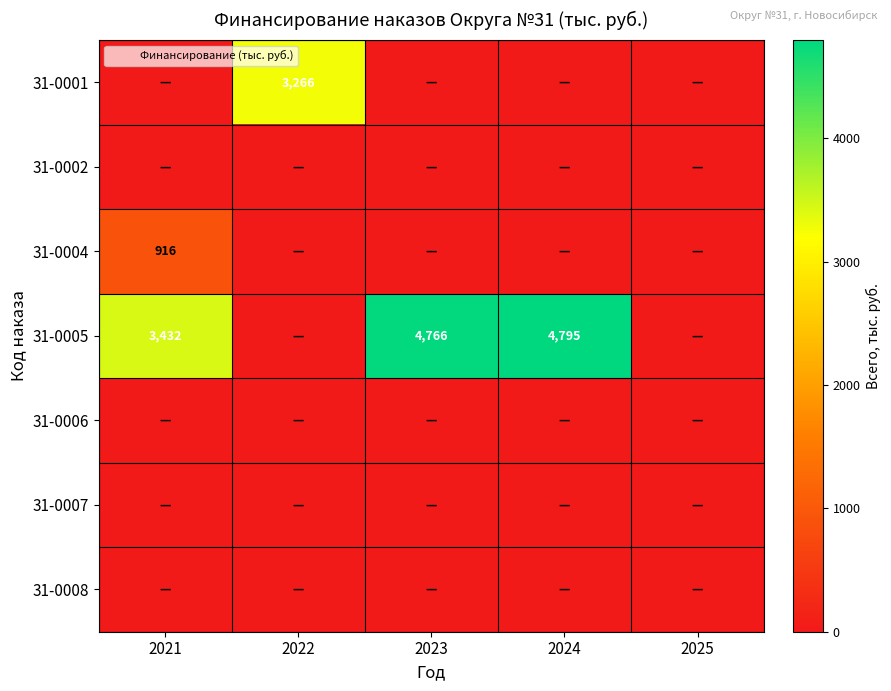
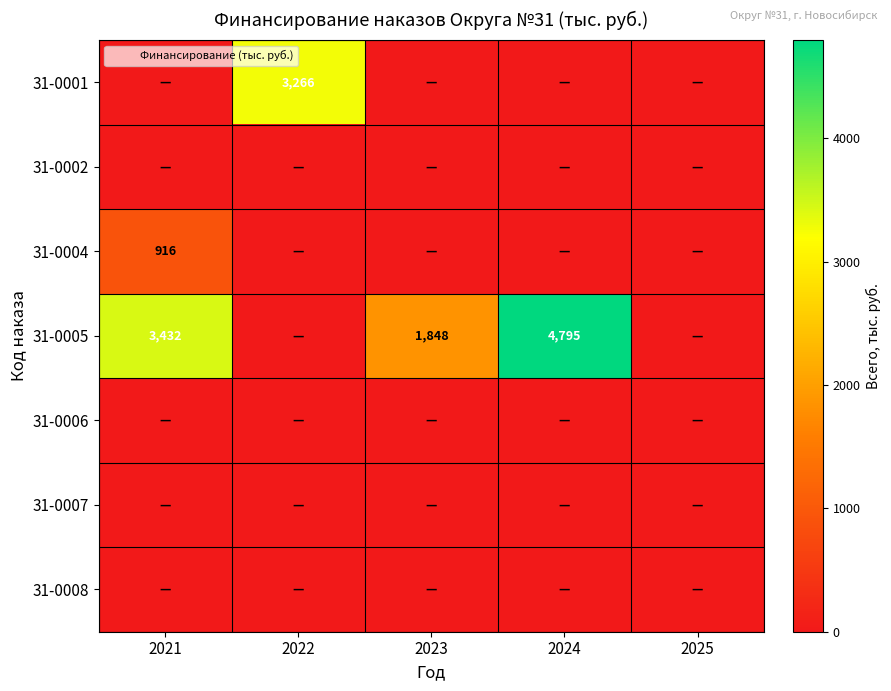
  {
    "31-0001": {
      "2022": "3,266"
    },
    "31-0004": {
      "2021": "916"
    },
    "31-0005": {
      "2021": "3,432",
-     "2023": "4,766",
+     "2023": "1,848",
      "2024": "4,795"
    }
  }
